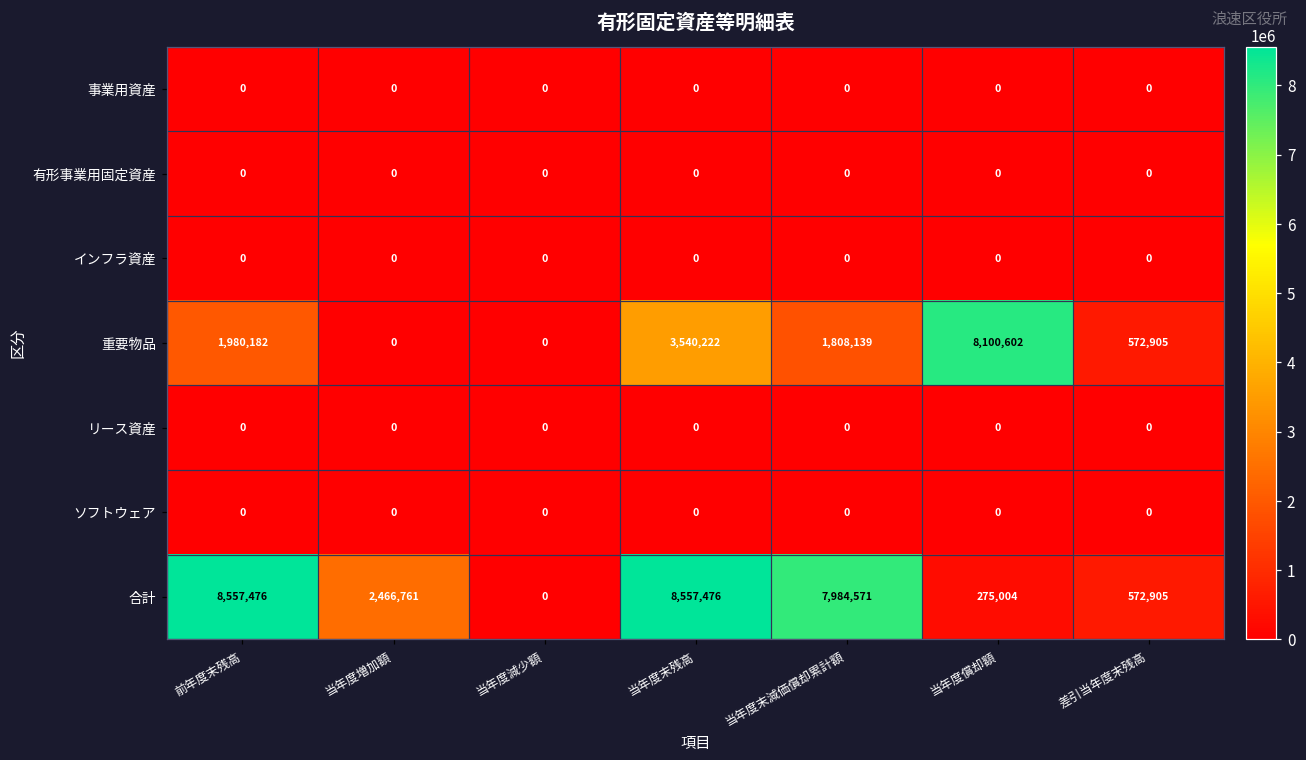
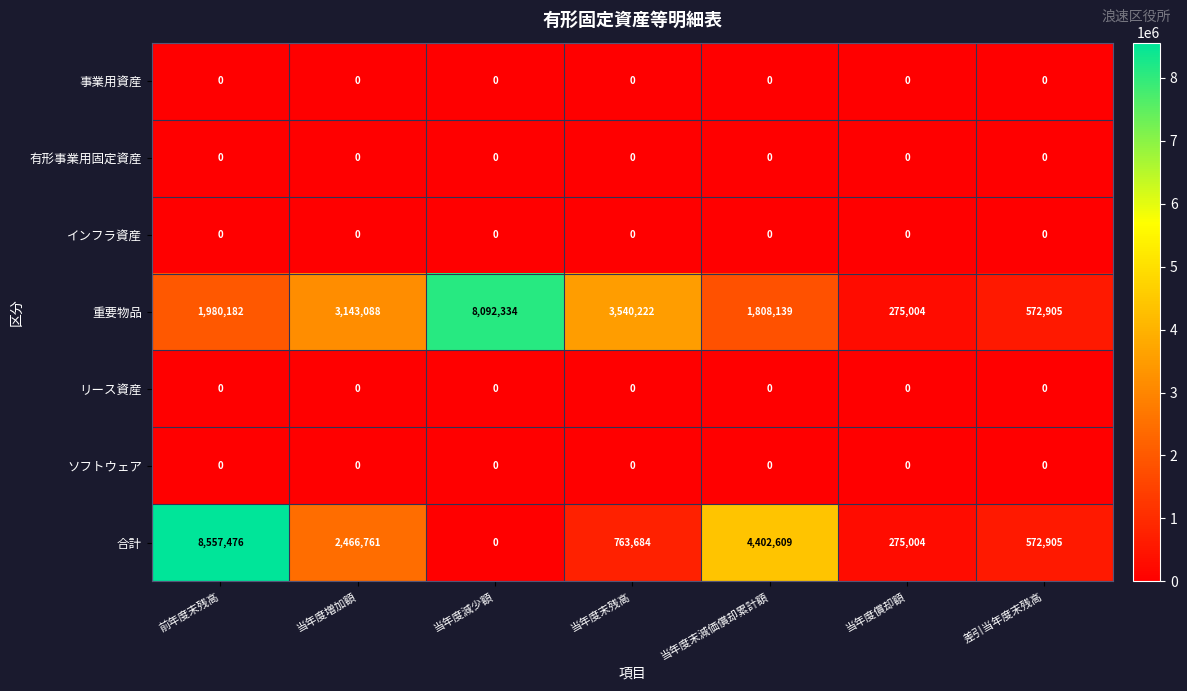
  {
    "事業用資産": {
      "前年度末残高": "0",
      "当年度増加額": "0",
      "当年度減少額": "0",
      "当年度末残高": "0",
      "当年度末減価償却累計額": "0",
      "当年度償却額": "0",
      "差引当年度末残高": "0"
    },
    "有形事業用固定資産": {
      "前年度末残高": "0",
      "当年度増加額": "0",
      "当年度減少額": "0",
      "当年度末残高": "0",
      "当年度末減価償却累計額": "0",
      "当年度償却額": "0",
      "差引当年度末残高": "0"
    },
    "インフラ資産": {
      "前年度末残高": "0",
      "当年度増加額": "0",
      "当年度減少額": "0",
      "当年度末残高": "0",
      "当年度末減価償却累計額": "0",
      "当年度償却額": "0",
      "差引当年度末残高": "0"
    },
    "重要物品": {
      "前年度末残高": "1,980,182",
-     "当年度増加額": "0",
-     "当年度減少額": "0",
+     "当年度増加額": "3,143,088",
+     "当年度減少額": "8,092,334",
      "当年度末残高": "3,540,222",
      "当年度末減価償却累計額": "1,808,139",
-     "当年度償却額": "8,100,602",
+     "当年度償却額": "275,004",
      "差引当年度末残高": "572,905"
    },
    "リース資産": {
      "前年度末残高": "0",
      "当年度増加額": "0",
      "当年度減少額": "0",
      "当年度末残高": "0",
      "当年度末減価償却累計額": "0",
      "当年度償却額": "0",
      "差引当年度末残高": "0"
    },
    "ソフトウェア": {
      "前年度末残高": "0",
      "当年度増加額": "0",
      "当年度減少額": "0",
      "当年度末残高": "0",
      "当年度末減価償却累計額": "0",
      "当年度償却額": "0",
      "差引当年度末残高": "0"
    },
    "合計": {
      "前年度末残高": "8,557,476",
      "当年度増加額": "2,466,761",
      "当年度減少額": "0",
-     "当年度末残高": "8,557,476",
-     "当年度末減価償却累計額": "7,984,571",
+     "当年度末残高": "763,684",
+     "当年度末減価償却累計額": "4,402,609",
      "当年度償却額": "275,004",
      "差引当年度末残高": "572,905"
    }
  }
